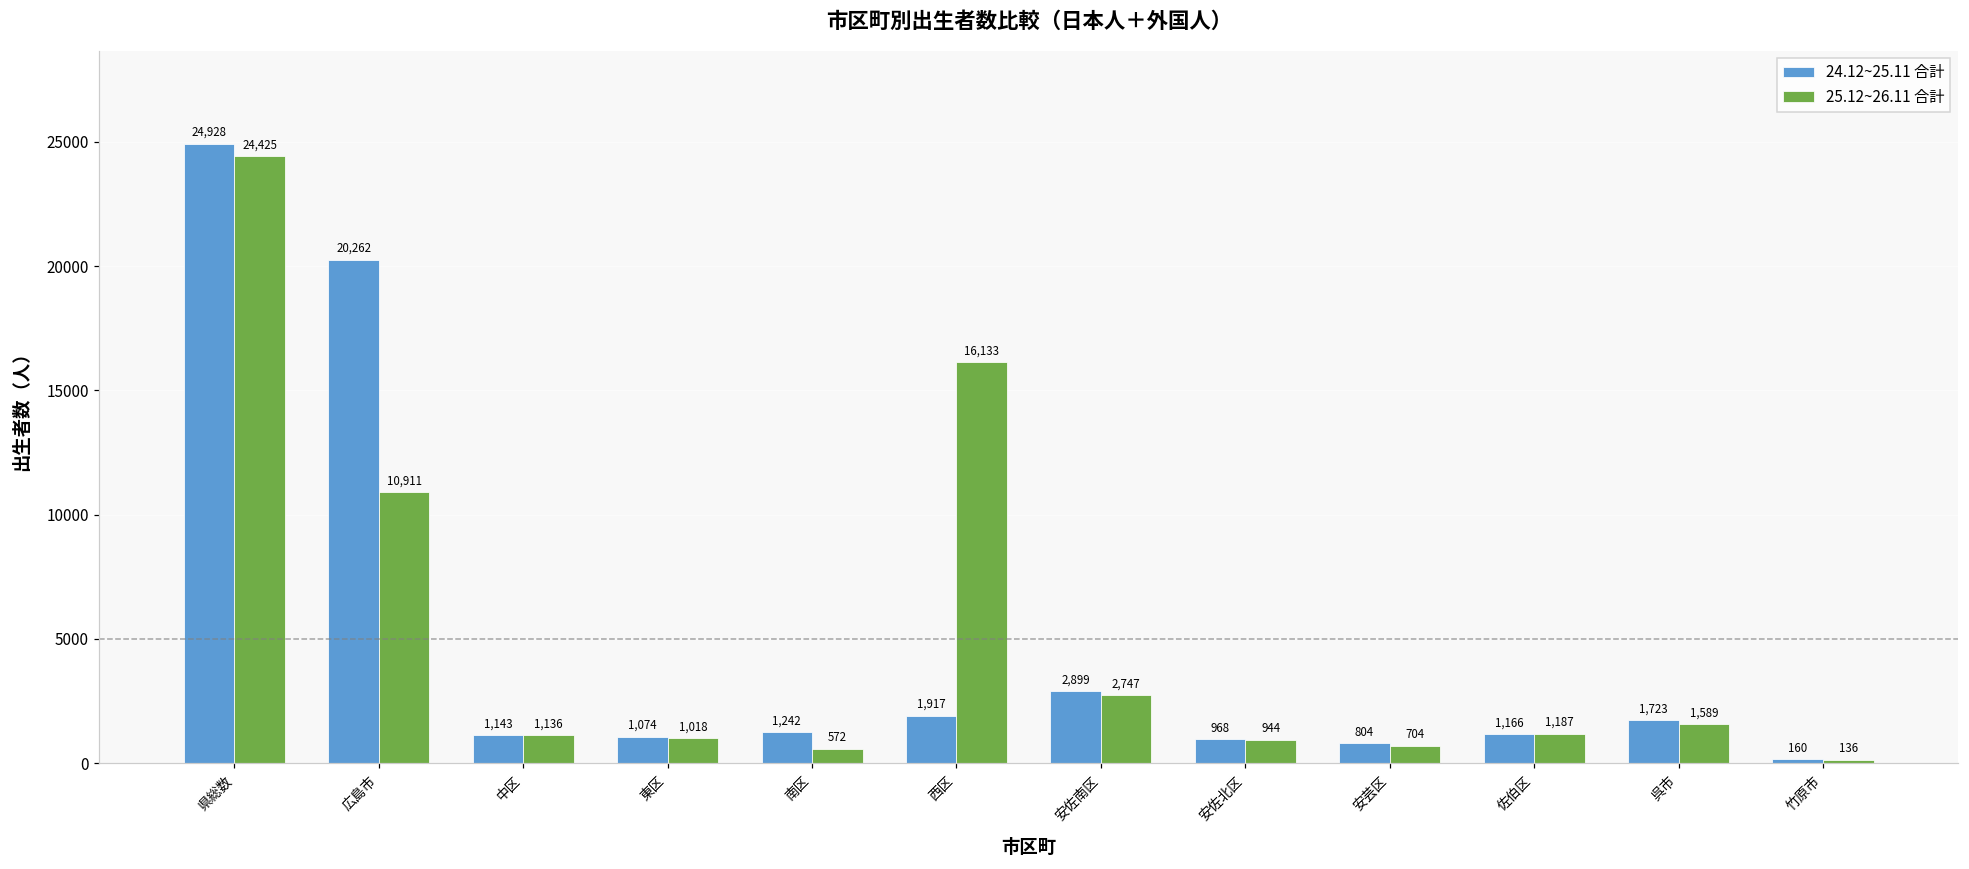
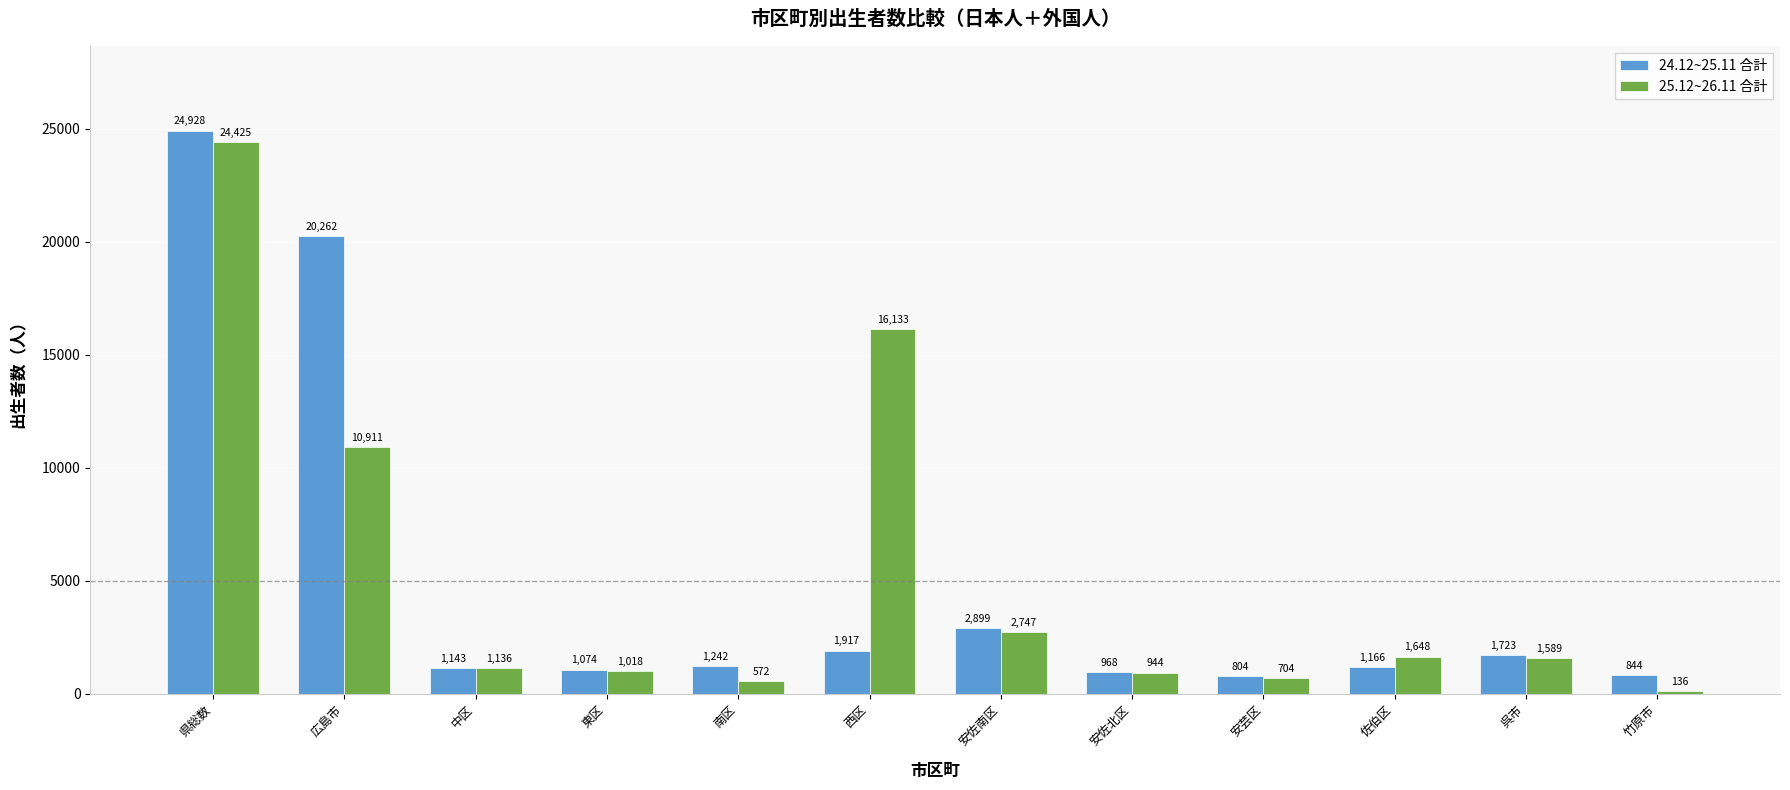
  {
    "24.12~25.11 合計": {
      "県総数": "24,928",
      "広島市": "20,262",
      "中区": "1,143",
      "東区": "1,074",
      "南区": "1,242",
      "西区": "1,917",
      "安佐南区": "2,899",
      "安佐北区": "968",
      "安芸区": "804",
      "佐伯区": "1,166",
      "呉市": "1,723",
-     "竹原市": "160"
+     "竹原市": "844"
    },
    "25.12~26.11 合計": {
      "県総数": "24,425",
      "広島市": "10,911",
      "中区": "1,136",
      "東区": "1,018",
      "南区": "572",
      "西区": "16,133",
      "安佐南区": "2,747",
      "安佐北区": "944",
      "安芸区": "704",
-     "佐伯区": "1,187",
+     "佐伯区": "1,648",
      "呉市": "1,589",
      "竹原市": "136"
    }
  }
